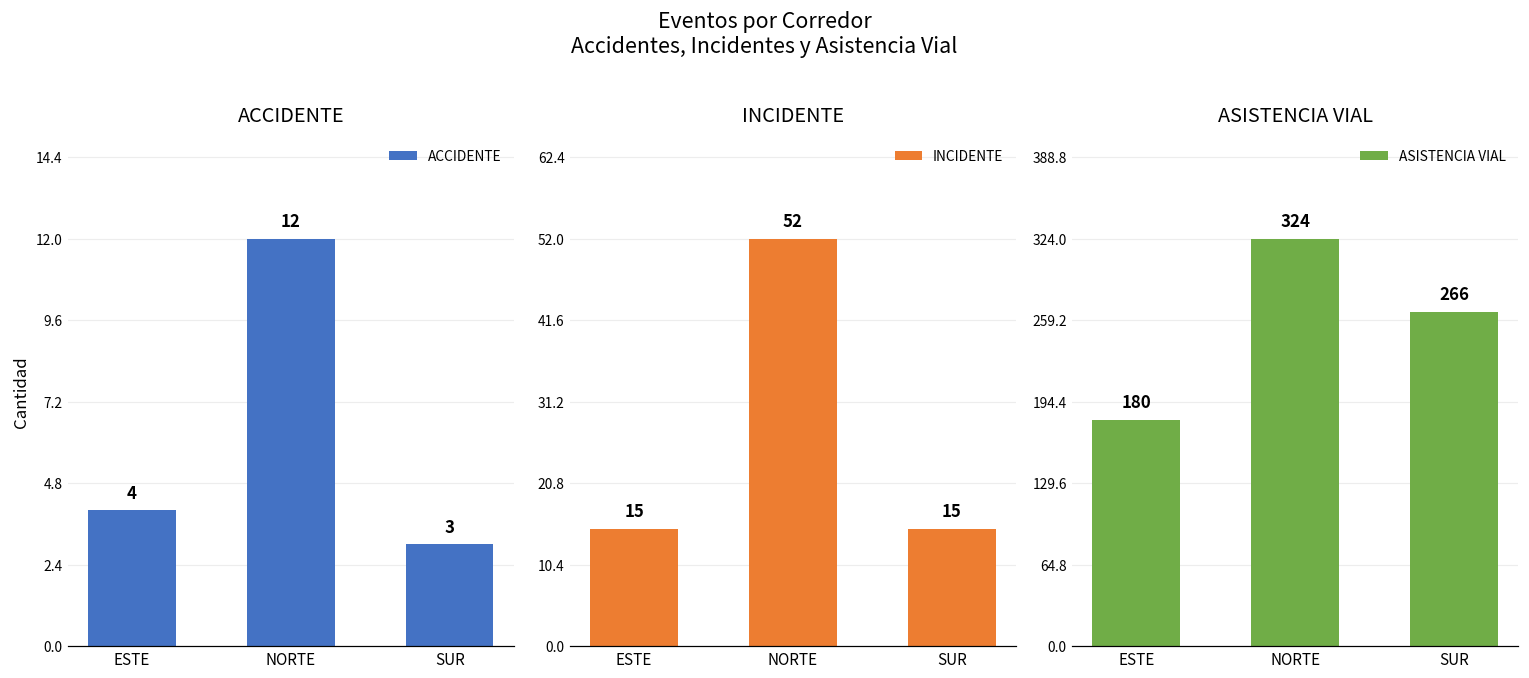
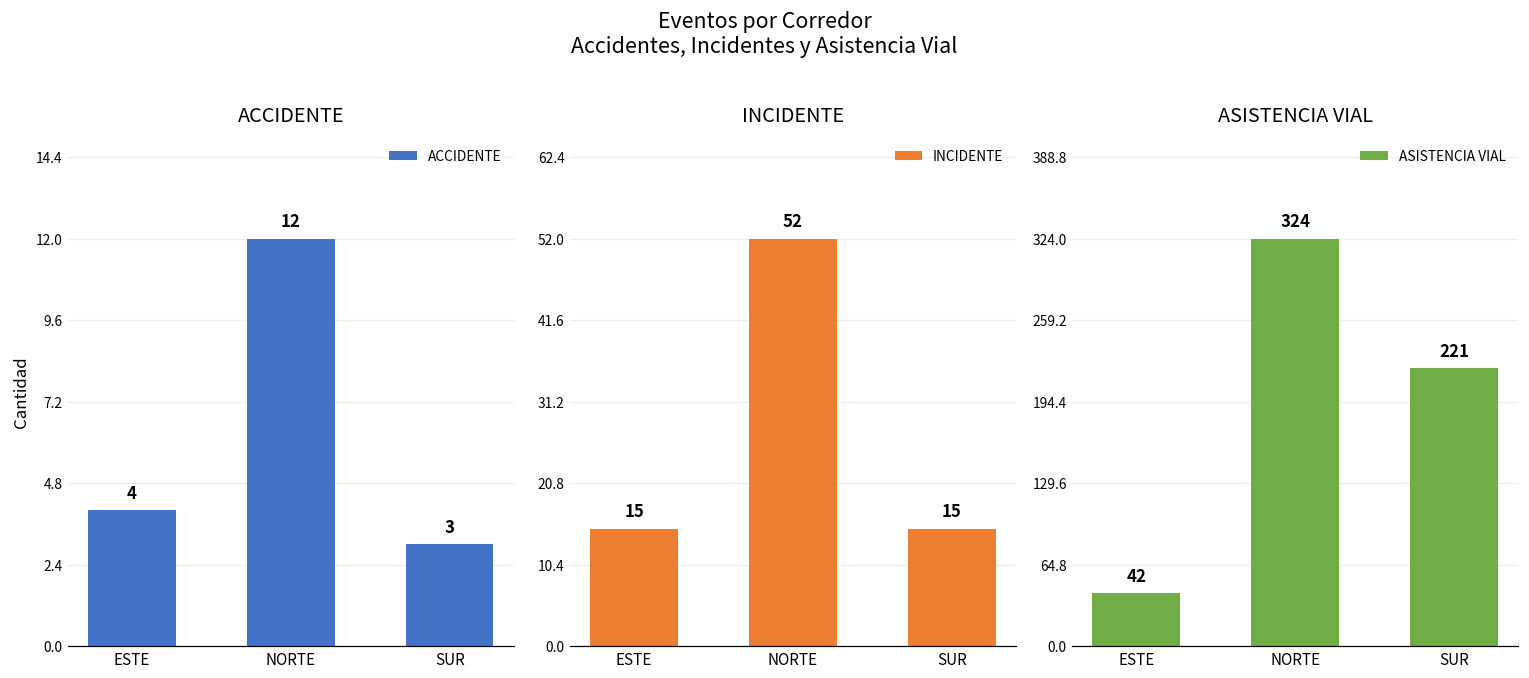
  {
    "ACCIDENTE": {
      "ESTE": 4,
      "NORTE": 12,
      "SUR": 3
    },
    "INCIDENTE": {
      "ESTE": 15,
      "NORTE": 52,
      "SUR": 15
    },
    "ASISTENCIA VIAL": {
-     "ESTE": 180,
+     "ESTE": 42,
      "NORTE": 324,
-     "SUR": 266
+     "SUR": 221
    }
  }
